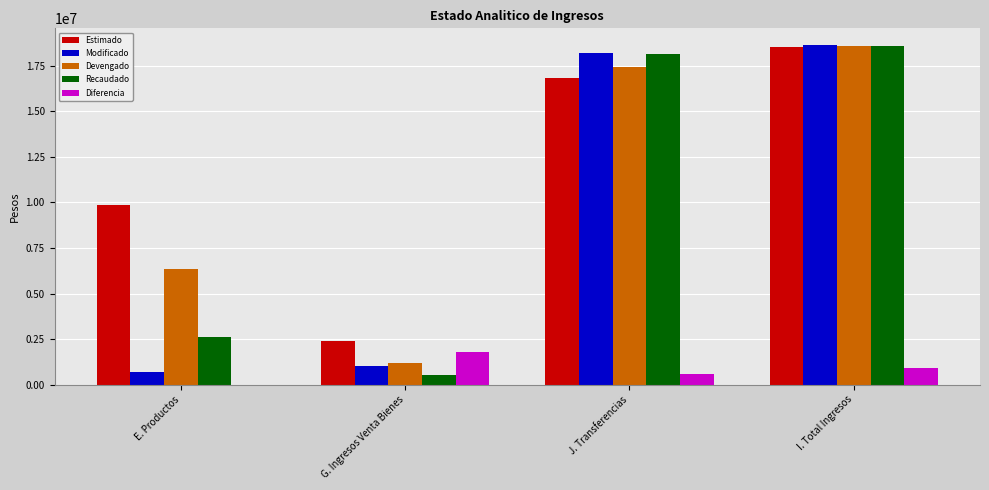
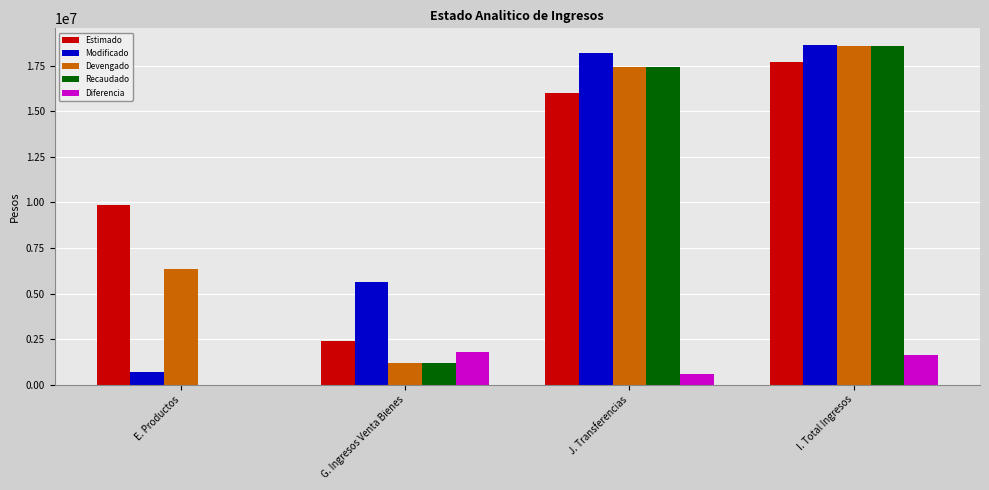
  {
    "Estimado": {
      "E. Productos": 9800000,
      "G. Ingresos Venta Bienes": 2400000,
-     "J. Transferencias": 16800000,
-     "I. Total Ingresos": 18500000
+     "J. Transferencias": 16000000,
+     "I. Total Ingresos": 17700000
    },
    "Modificado": {
      "E. Productos": 700000,
-     "G. Ingresos Venta Bienes": 1000000,
+     "G. Ingresos Venta Bienes": 5600000,
      "J. Transferencias": 18200000,
      "I. Total Ingresos": 18600000
    },
    "Devengado": {
      "E. Productos": 6400000,
      "G. Ingresos Venta Bienes": 1200000,
      "J. Transferencias": 17400000,
      "I. Total Ingresos": 18600000
    },
    "Recaudado": {
-     "E. Productos": 2600000,
-     "G. Ingresos Venta Bienes": 500000,
-     "J. Transferencias": 18100000,
+     "E. Productos": 0,
+     "G. Ingresos Venta Bienes": 1200000,
+     "J. Transferencias": 17400000,
      "I. Total Ingresos": 18600000
    },
    "Diferencia": {
      "G. Ingresos Venta Bienes": 1800000,
      "J. Transferencias": 600000,
-     "I. Total Ingresos": 900000
+     "I. Total Ingresos": 1600000
    }
  }
